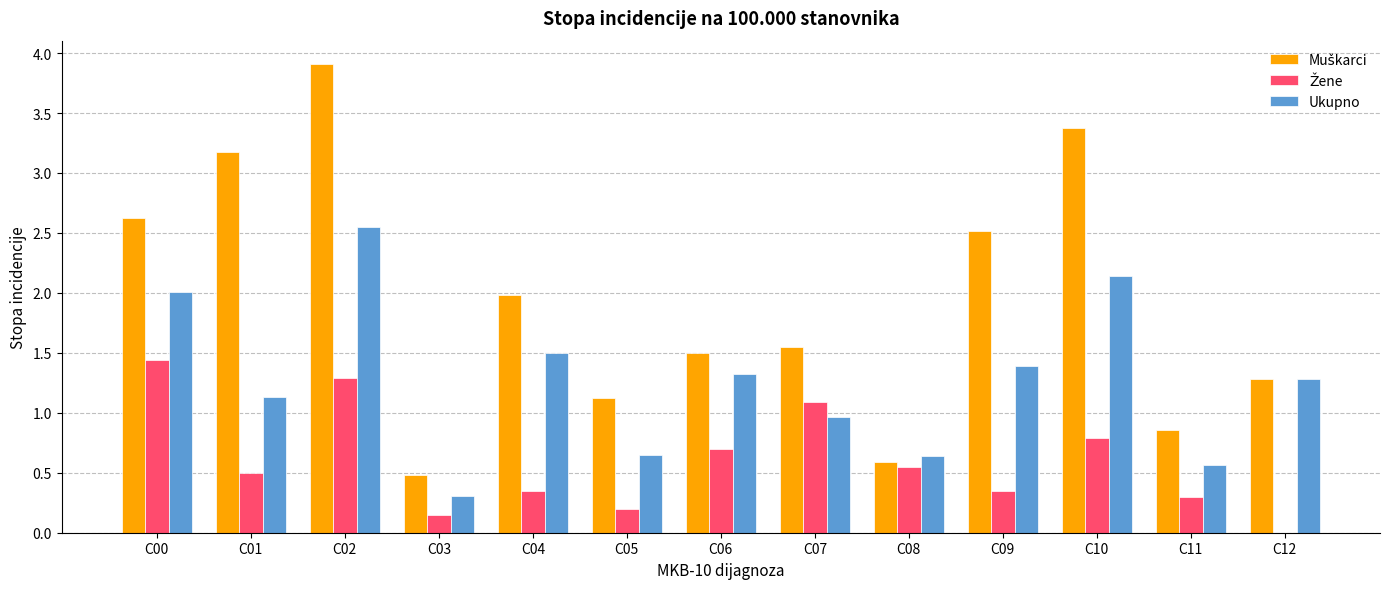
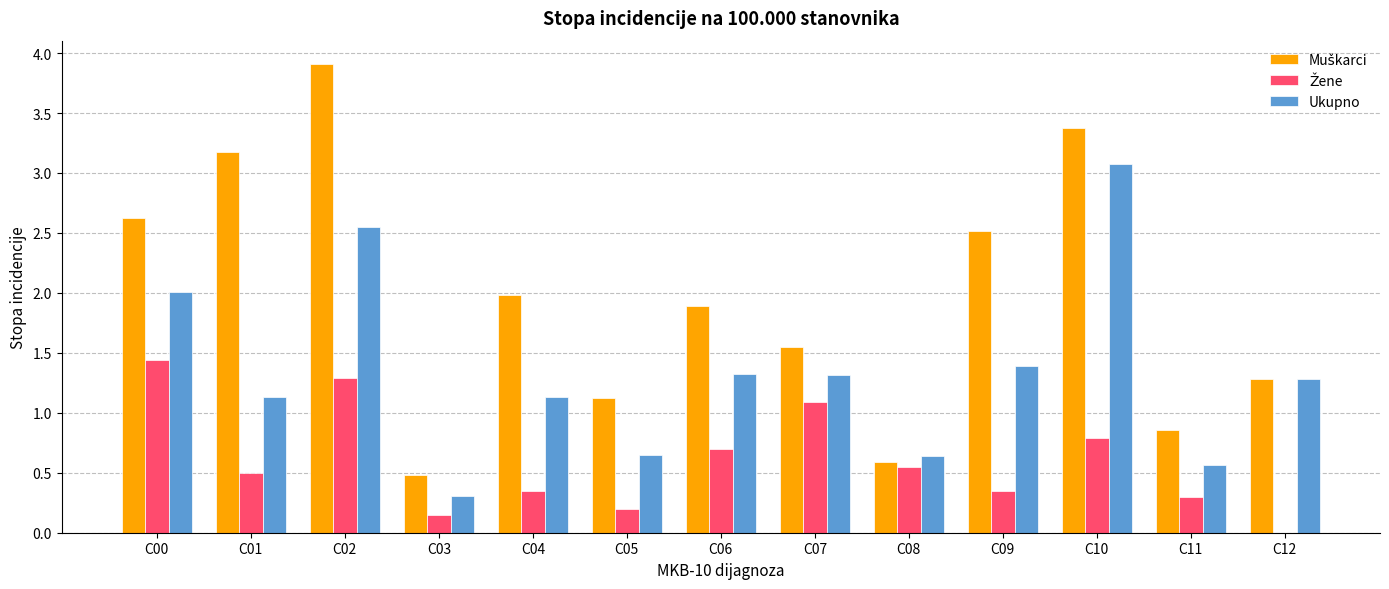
  {
    "Muškarci": {
      "C00": 2.62,
      "C01": 3.18,
      "C02": 3.91,
      "C03": 0.48,
      "C04": 1.98,
      "C05": 1.12,
-     "C06": 1.50,
+     "C06": 1.89,
      "C07": 1.55,
      "C08": 0.59,
      "C09": 2.52,
      "C10": 3.37,
      "C11": 0.86,
      "C12": 1.28
    },
    "Žene": {
      "C00": 1.44,
      "C01": 0.50,
      "C02": 1.29,
      "C03": 0.15,
      "C04": 0.35,
      "C05": 0.20,
      "C06": 0.70,
      "C07": 1.09,
      "C08": 0.55,
      "C09": 0.35,
      "C10": 0.79,
      "C11": 0.30,
      "C12": 0.00
    },
    "Ukupno": {
      "C00": 2.01,
      "C01": 1.13,
      "C02": 2.55,
      "C03": 0.31,
-     "C04": 1.50,
+     "C04": 1.13,
      "C05": 0.64,
      "C06": 1.32,
-     "C07": 0.96,
+     "C07": 1.31,
      "C08": 0.64,
      "C09": 1.39,
-     "C10": 2.14,
+     "C10": 3.08,
      "C11": 0.57,
      "C12": 1.28
    }
  }
